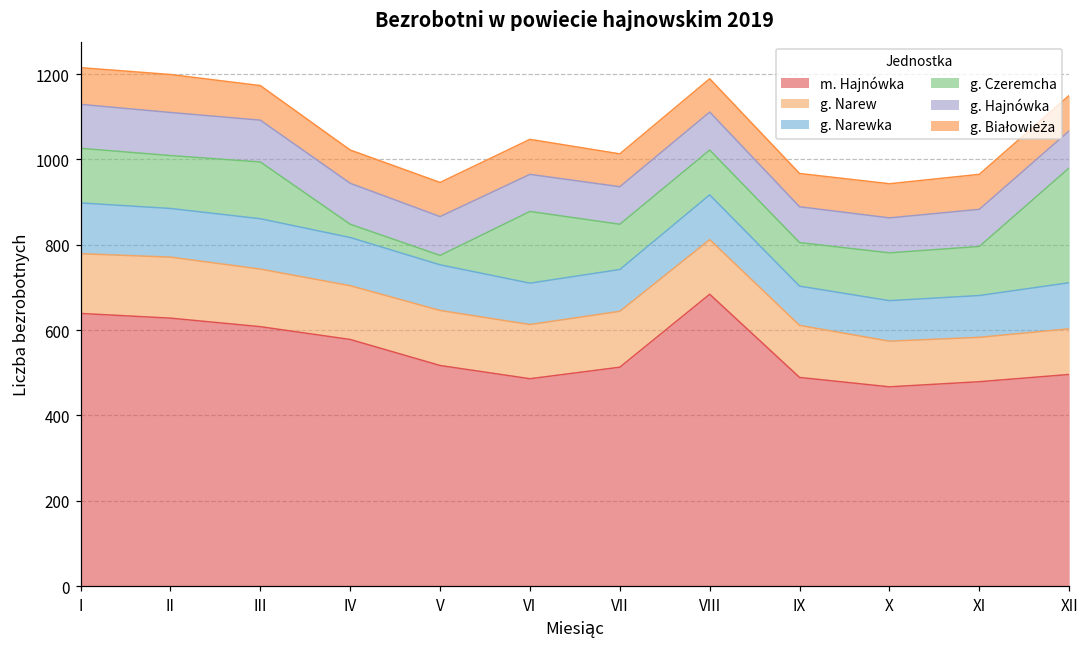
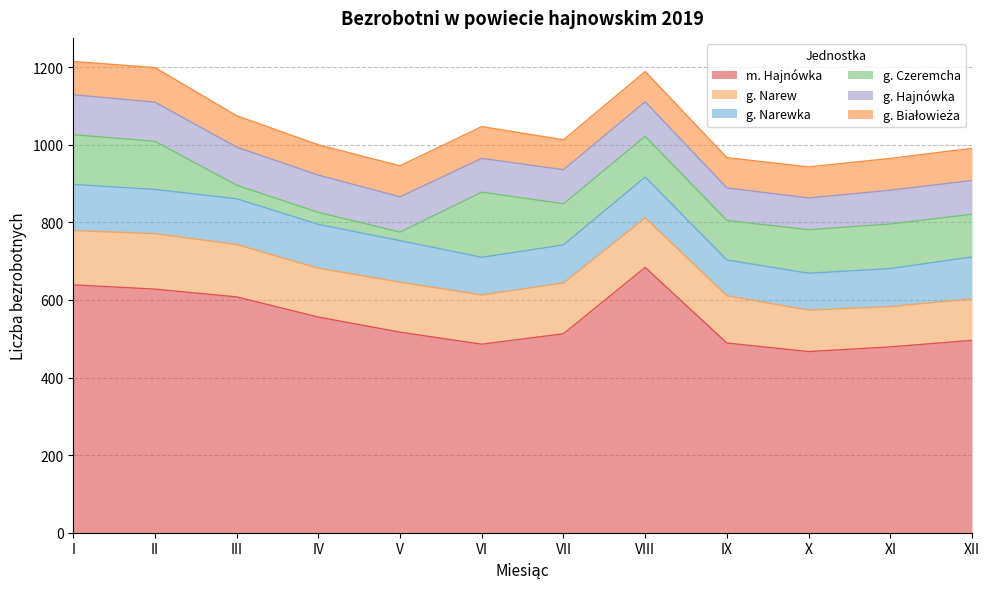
  {
    "m. Hajnówka": {
      "I": 640,
      "II": 630,
      "III": 610,
-     "IV": 580,
+     "IV": 560,
      "V": 520,
      "VI": 490,
      "VII": 510,
      "VIII": 680,
      "IX": 490,
      "X": 470,
      "XI": 480,
      "XII": 500
    },
    "g. Czeremcha": {
      "I": 130,
      "II": 120,
-     "III": 130,
+     "III": 40,
      "IV": 30,
      "V": 20,
      "VI": 170,
      "VII": 110,
      "VIII": 110,
      "IX": 100,
      "X": 110,
      "XI": 120,
-     "XII": 270
+     "XII": 110
    }
  }
